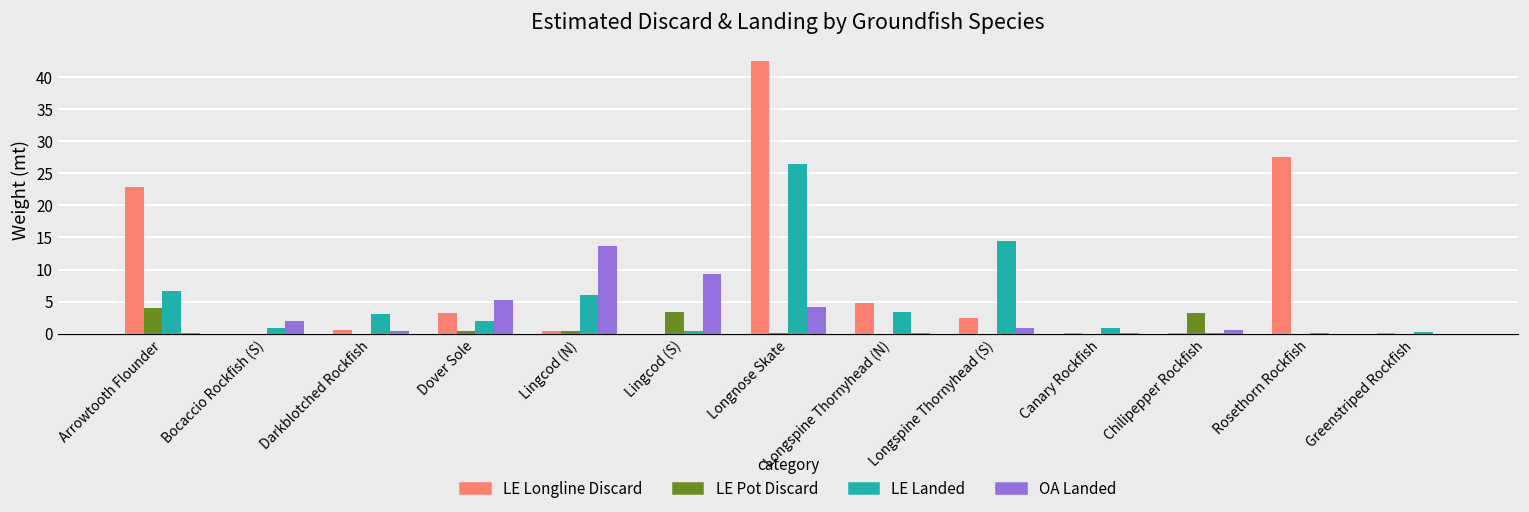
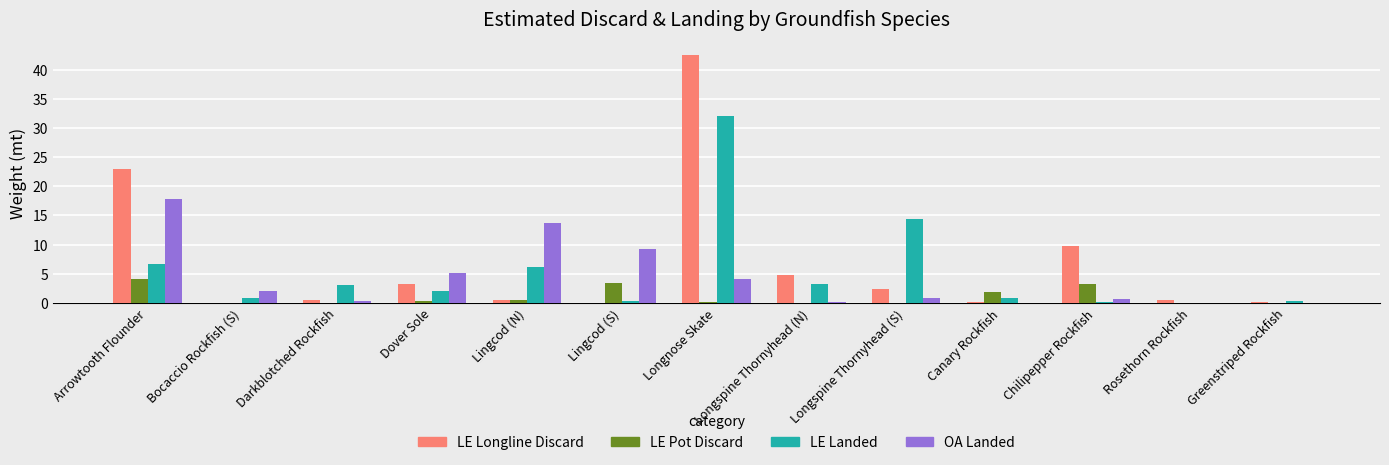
  {
    "LE Longline Discard": {
      "Arrowtooth Flounder": 23,
      "Bocaccio Rockfish (S)": 0,
      "Darkblotched Rockfish": 1,
      "Dover Sole": 3,
      "Lingcod (N)": 0,
      "Lingcod (S)": 0,
      "Longnose Skate": 43,
      "Longspine Thornyhead (N)": 5,
      "Longspine Thornyhead (S)": 2,
-     "Chilipepper Rockfish": 0,
-     "Rosethorn Rockfish": 28
+     "Chilipepper Rockfish": 10,
+     "Rosethorn Rockfish": 0
    },
    "LE Pot Discard": {
      "Arrowtooth Flounder": 4,
      "Bocaccio Rockfish (S)": 0,
      "Lingcod (N)": 0,
      "Lingcod (S)": 3,
      "Longspine Thornyhead (S)": 0,
-     "Canary Rockfish": 0,
+     "Canary Rockfish": 2,
      "Chilipepper Rockfish": 3
    },
    "LE Landed": {
      "Arrowtooth Flounder": 7,
      "Bocaccio Rockfish (S)": 1,
      "Darkblotched Rockfish": 3,
      "Dover Sole": 2,
      "Lingcod (N)": 6,
-     "Longnose Skate": 26,
+     "Longnose Skate": 32,
      "Longspine Thornyhead (N)": 3,
      "Longspine Thornyhead (S)": 14,
      "Canary Rockfish": 1
    },
    "OA Landed": {
-     "Arrowtooth Flounder": 0,
+     "Arrowtooth Flounder": 18,
      "Bocaccio Rockfish (S)": 2,
      "Dover Sole": 5,
      "Lingcod (N)": 14,
      "Lingcod (S)": 9,
      "Longnose Skate": 4,
      "Longspine Thornyhead (S)": 1,
      "Chilipepper Rockfish": 1
    }
  }
